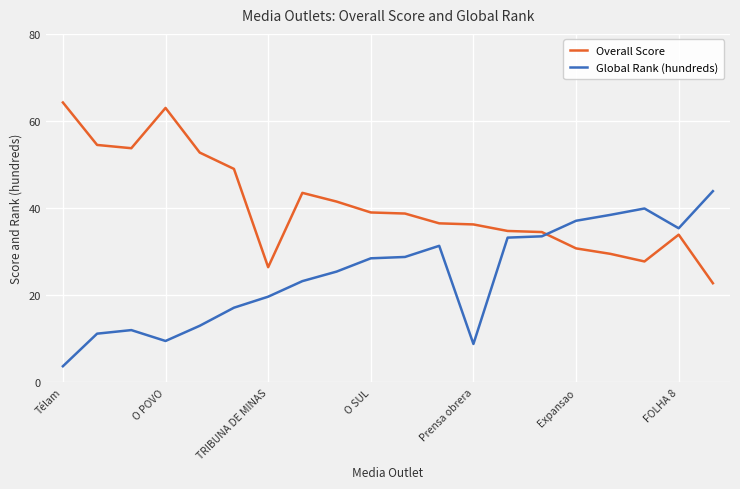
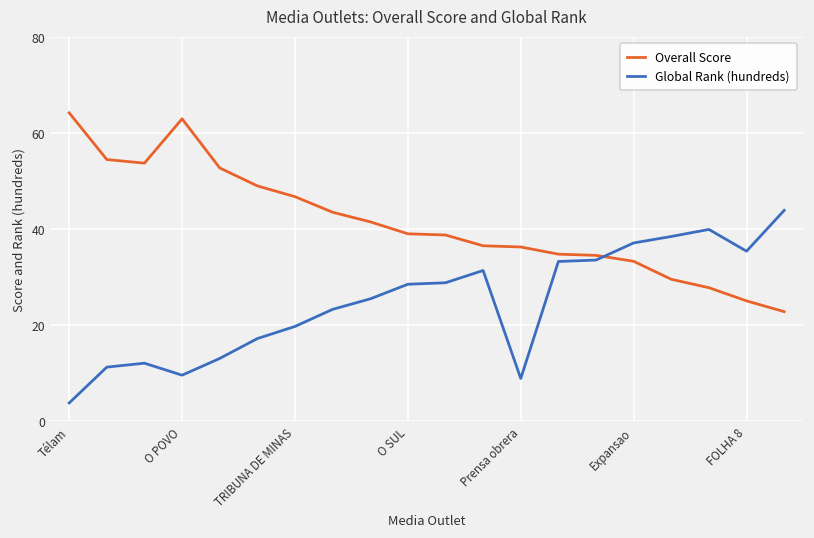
  {
    "Overall Score": {
      "Télam": 64,
      "O POVO": 63,
-     "TRIBUNA DE MINAS": 26,
+     "TRIBUNA DE MINAS": 47,
      "O SUL": 39,
      "Prensa obrera": 36,
-     "Expansao": 31,
-     "FOLHA 8": 34
+     "Expansao": 33,
+     "FOLHA 8": 25
    },
    "Global Rank (hundreds)": {
      "Télam": 4,
      "O POVO": 9,
      "TRIBUNA DE MINAS": 20,
      "O SUL": 28,
      "Prensa obrera": 9,
      "Expansao": 37,
      "FOLHA 8": 35
    }
  }
